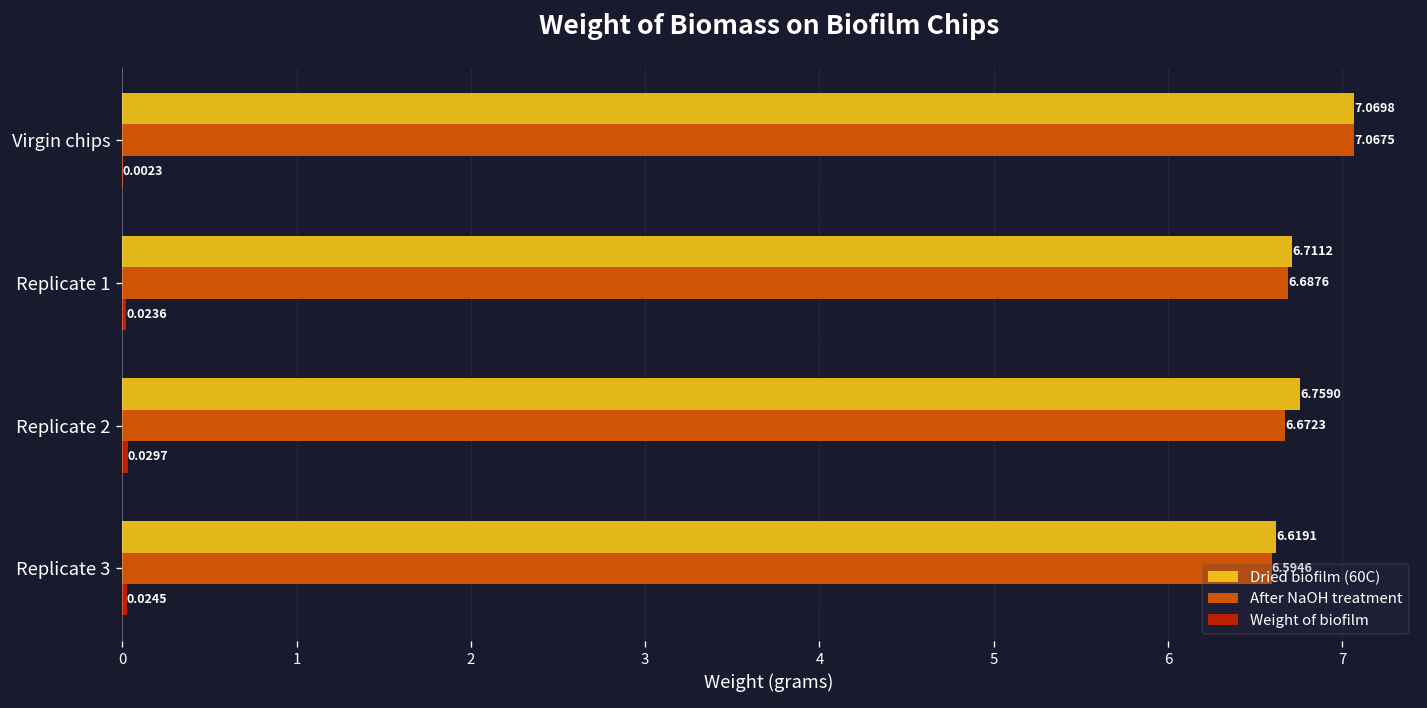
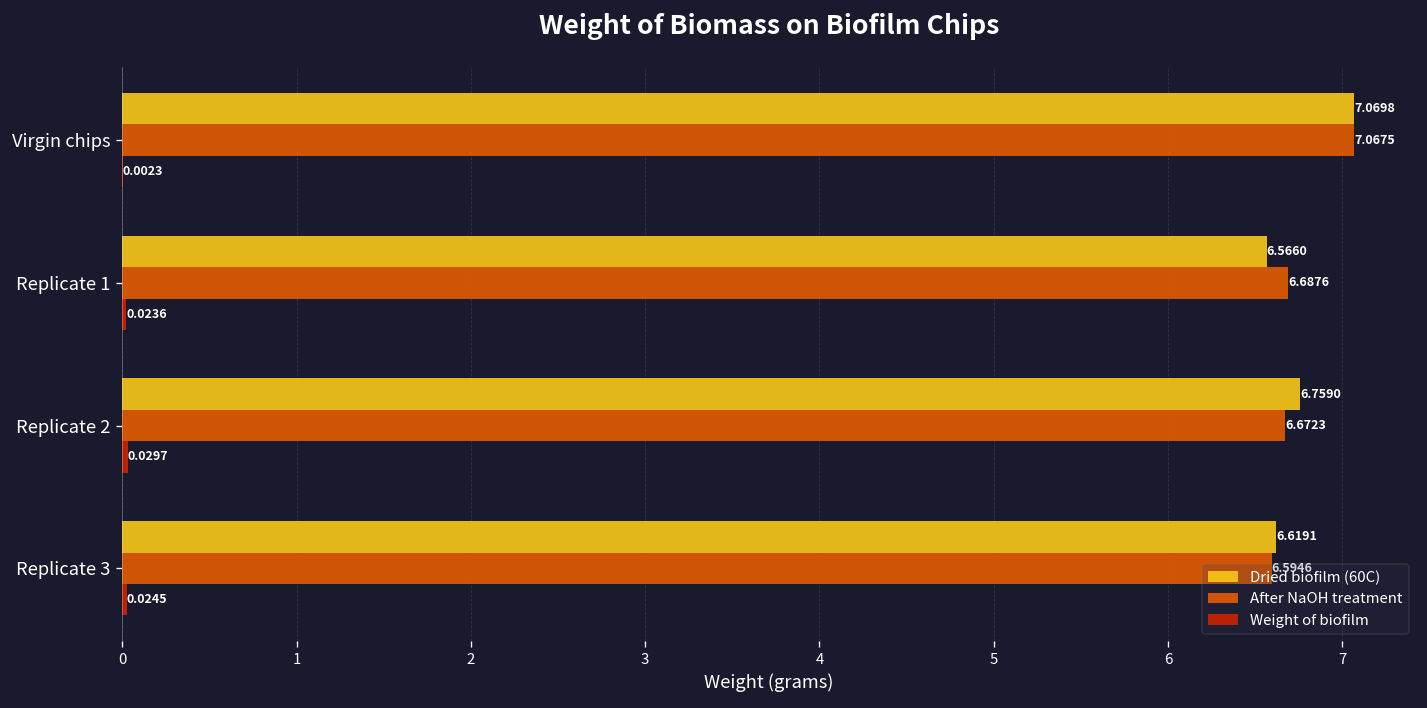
  {
    "Dried biofilm (60C)": {
      "Virgin chips": 7.0698,
-     "Replicate 1": 6.7112,
+     "Replicate 1": 6.5660,
      "Replicate 2": 6.7590,
      "Replicate 3": 6.6191
    }
  }
